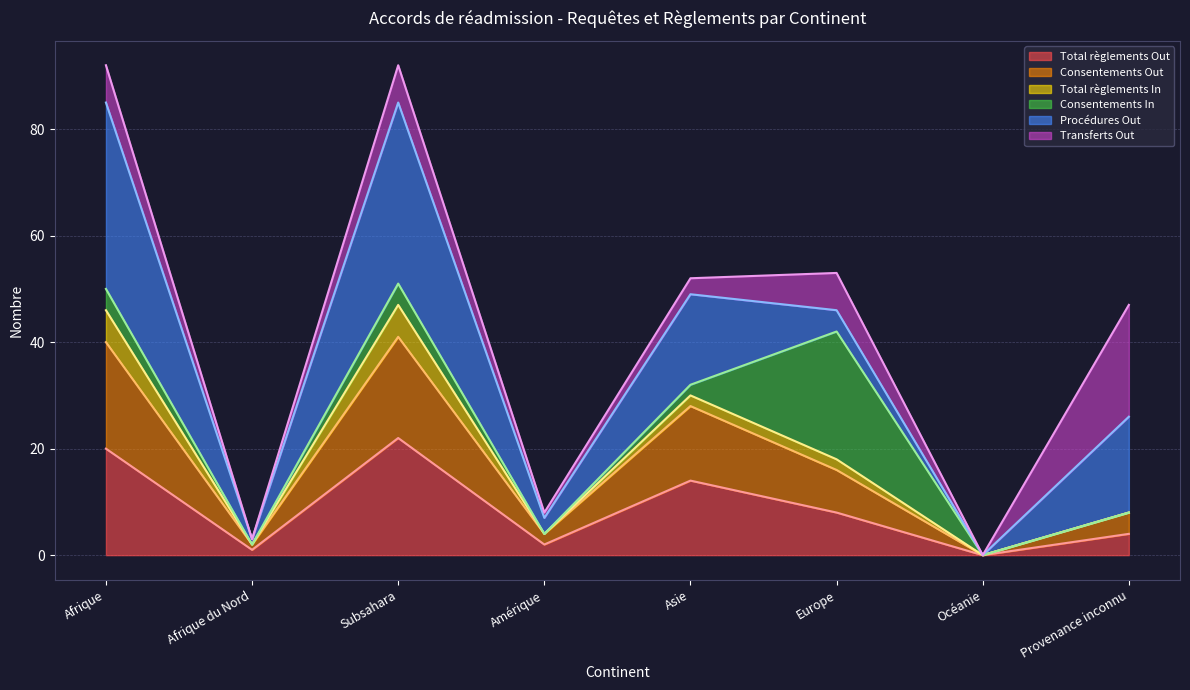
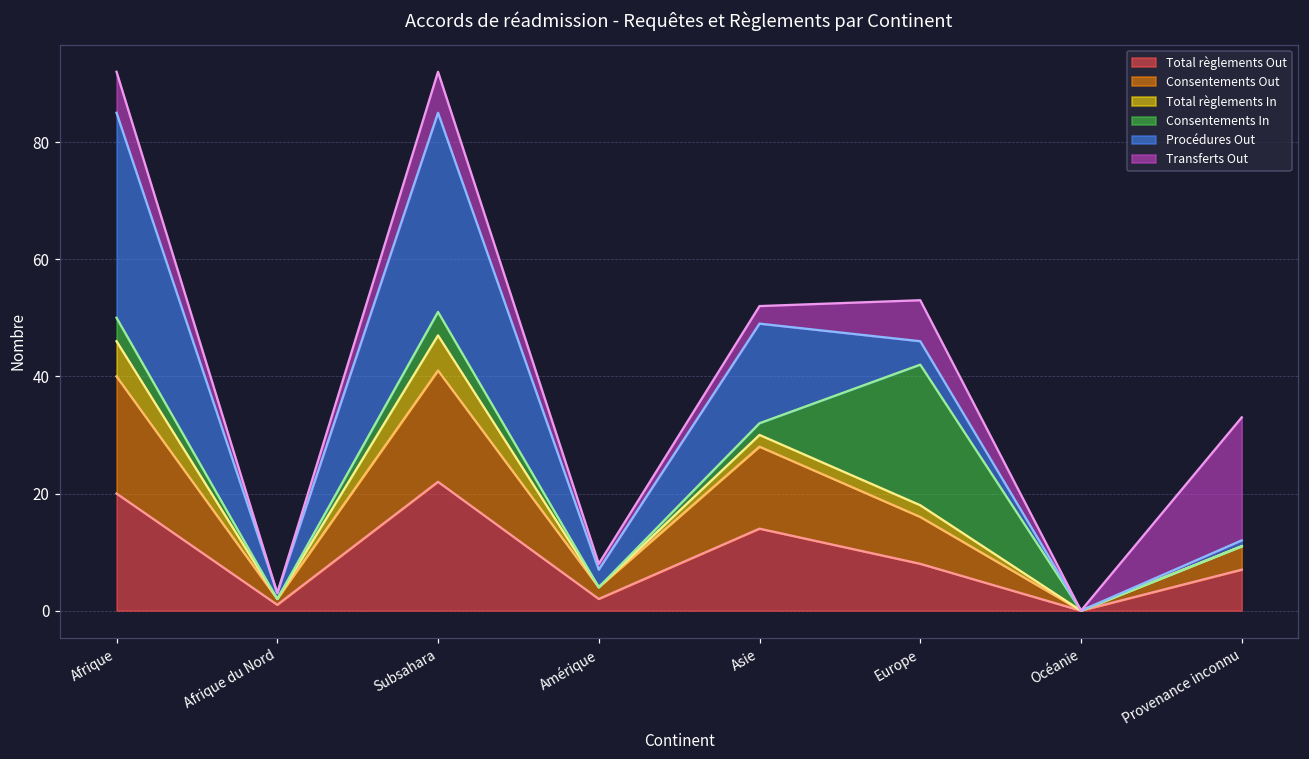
  {
    "Total règlements Out": {
      "Afrique": 20,
      "Afrique du Nord": 1,
      "Subsahara": 22,
      "Amérique": 2,
      "Asie": 14,
      "Europe": 8,
-     "Provenance inconnu": 4
+     "Provenance inconnu": 7
    },
    "Consentements Out": {
      "Afrique": 20,
      "Subsahara": 19,
      "Asie": 14,
      "Europe": 8
    },
    "Total règlements In": {
      "Afrique": 6,
      "Subsahara": 6,
      "Asie": 2,
      "Europe": 2
    },
    "Consentements In": {
      "Afrique": 4,
      "Subsahara": 4,
      "Asie": 2,
      "Europe": 24
    },
    "Procédures Out": {
      "Afrique": 35,
      "Subsahara": 34,
      "Amérique": 3,
      "Asie": 17,
      "Europe": 4,
-     "Provenance inconnu": 18
+     "Provenance inconnu": 1
    },
    "Transferts Out": {
      "Afrique": 7,
      "Subsahara": 7,
      "Amérique": 1,
      "Asie": 3,
      "Europe": 7,
      "Provenance inconnu": 21
    }
  }
